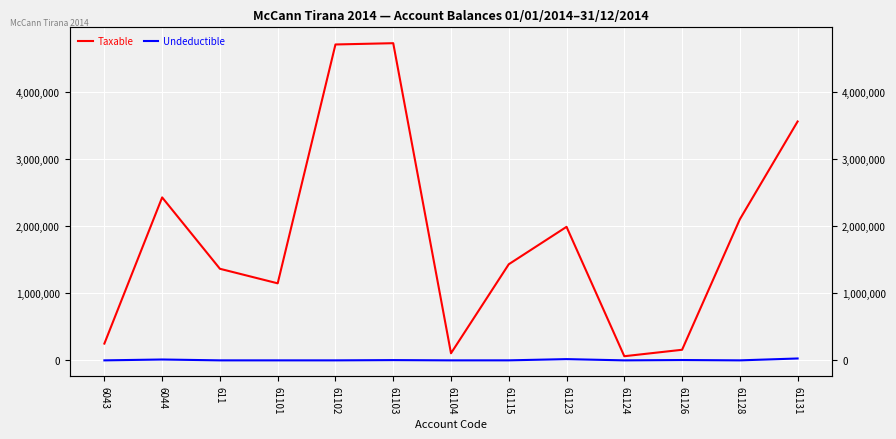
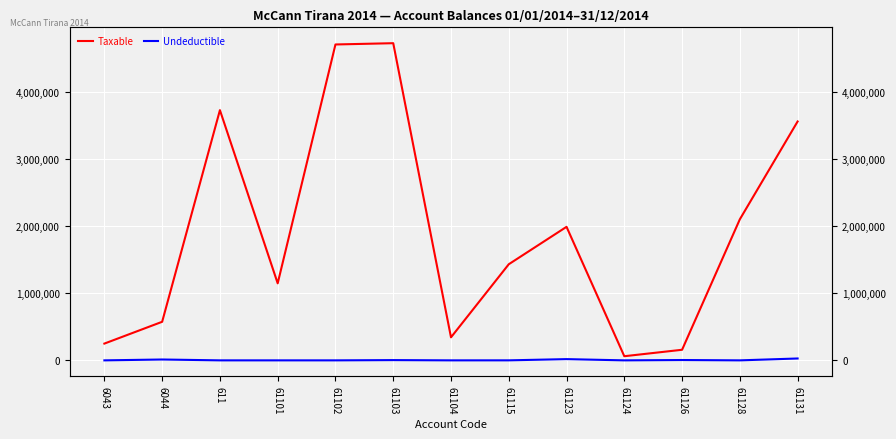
  {
    "Taxable": {
      "6043": "300,000",
-     "6044": "2,400,000",
-     "611": "1,400,000",
+     "6044": "600,000",
+     "611": "3,700,000",
      "61101": "1,100,000",
      "61102": "4,700,000",
      "61103": "4,700,000",
-     "61104": "100,000",
+     "61104": "300,000",
      "61115": "1,400,000",
      "61123": "2,000,000",
      "61124": "100,000",
      "61126": "200,000",
      "61128": "2,100,000",
      "61131": "3,600,000"
    },
    "Undeductible": {
      "6043": "0",
      "6044": "0",
      "611": "0",
      "61101": "0",
      "61102": "0",
      "61103": "0",
      "61104": "0",
      "61115": "0",
      "61123": "0",
      "61124": "0",
      "61126": "0",
      "61128": "0",
      "61131": "0"
    }
  }
